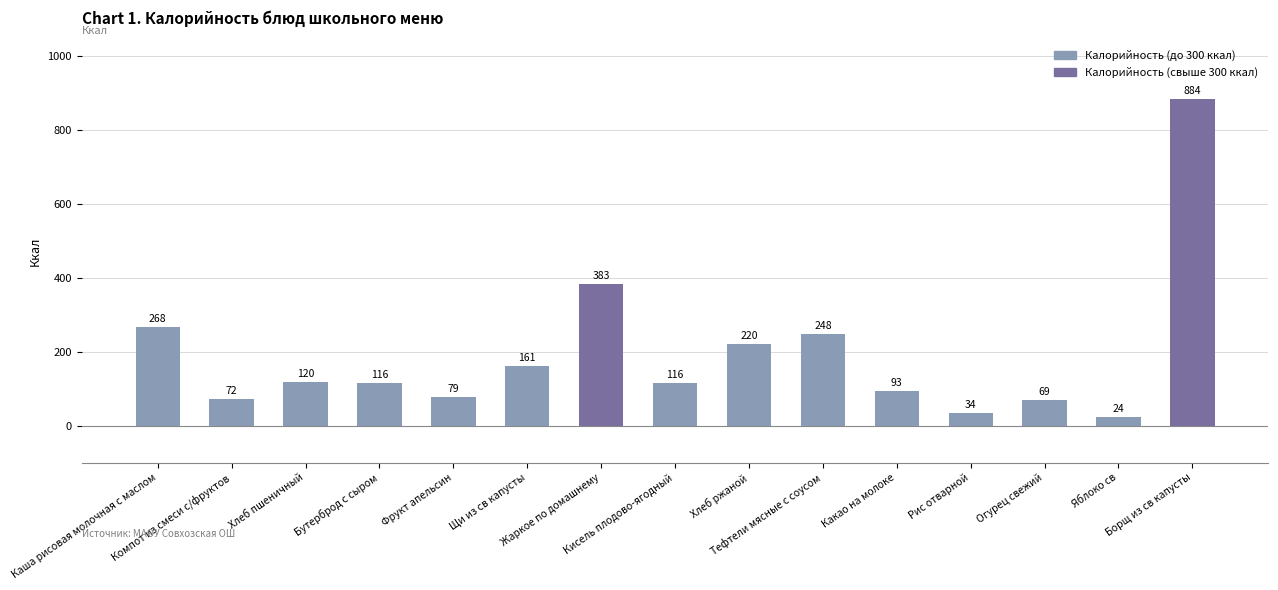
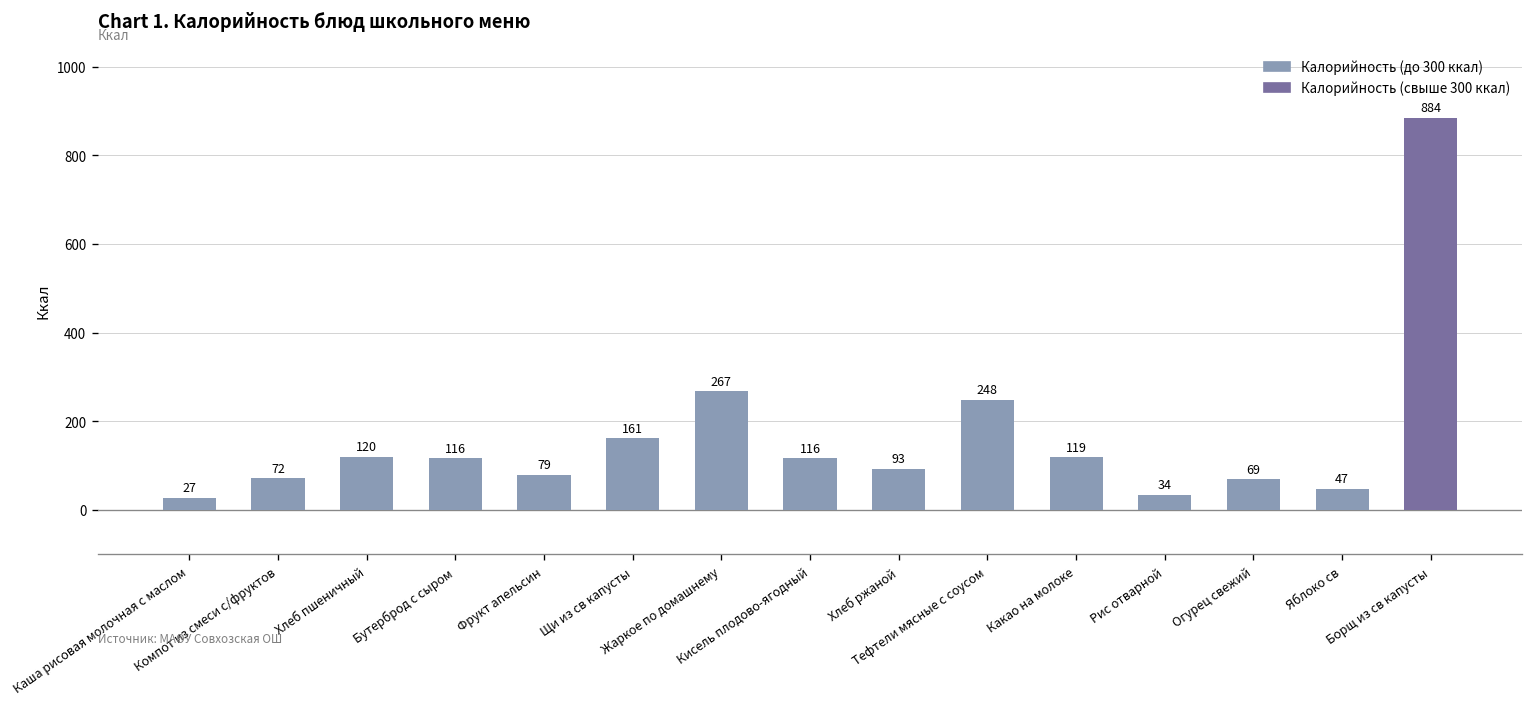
  {
-   "Каша рисовая молочная с маслом": 268,
+   "Каша рисовая молочная с маслом": 27,
    "Компот из смеси с/фруктов": 72,
    "Хлеб пшеничный": 120,
    "Бутерброд с сыром": 116,
    "Фрукт апельсин": 79,
    "Щи из св капусты": 161,
-   "Жаркое по домашнему": 383,
+   "Жаркое по домашнему": 267,
    "Кисель плодово-ягодный": 116,
-   "Хлеб ржаной": 220,
+   "Хлеб ржаной": 93,
    "Тефтели мясные с соусом": 248,
-   "Какао на молоке": 93,
+   "Какао на молоке": 119,
    "Рис отварной": 34,
    "Огурец свежий": 69,
-   "Яблоко св": 24,
+   "Яблоко св": 47,
    "Борщ из св капусты": 884
  }
